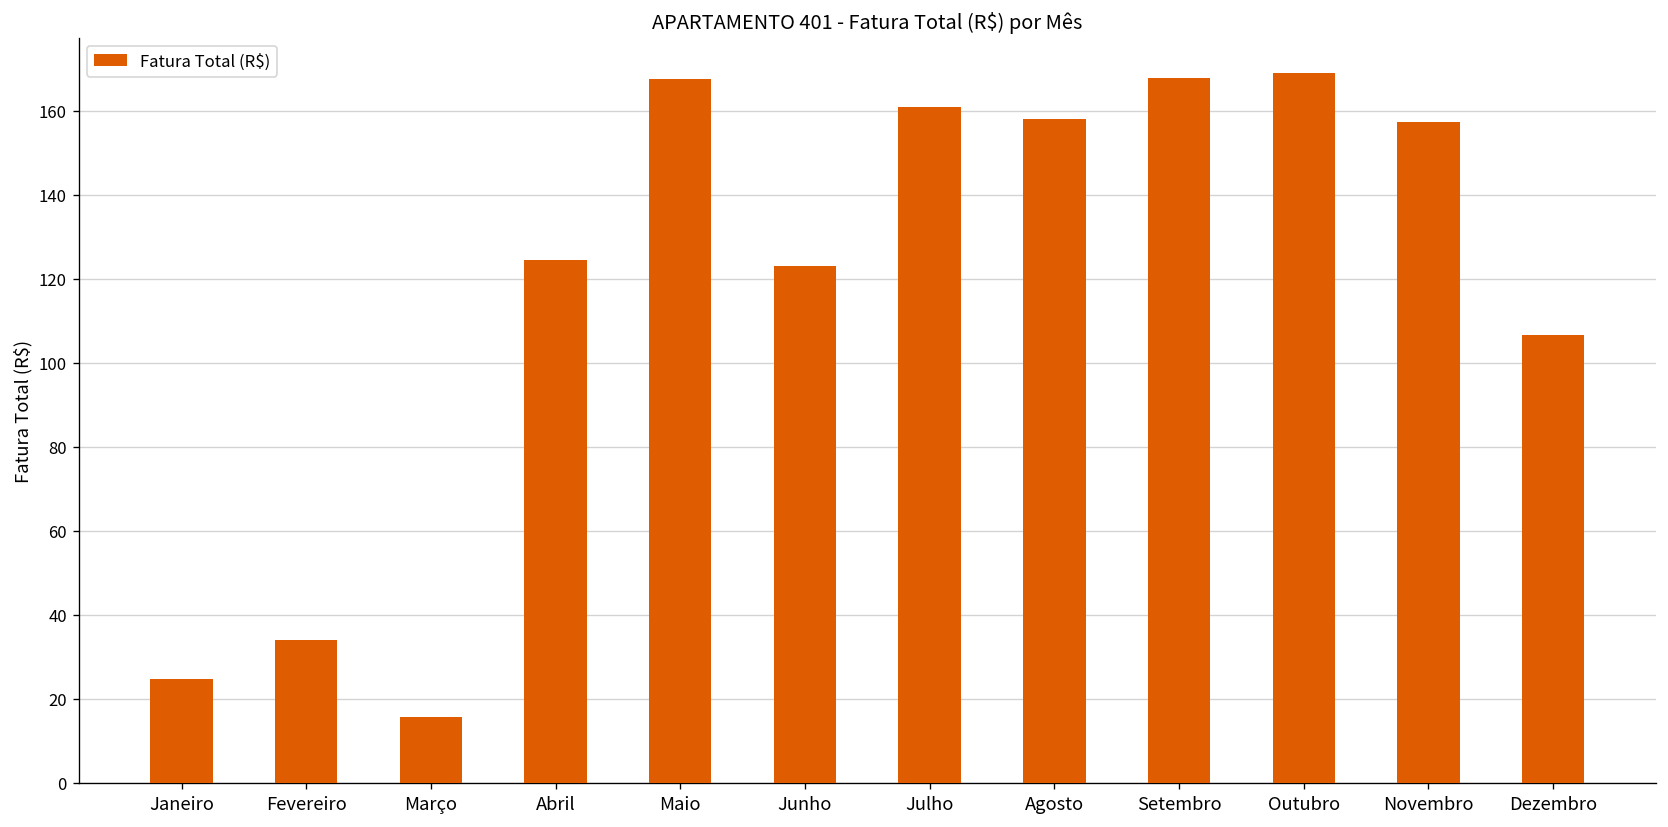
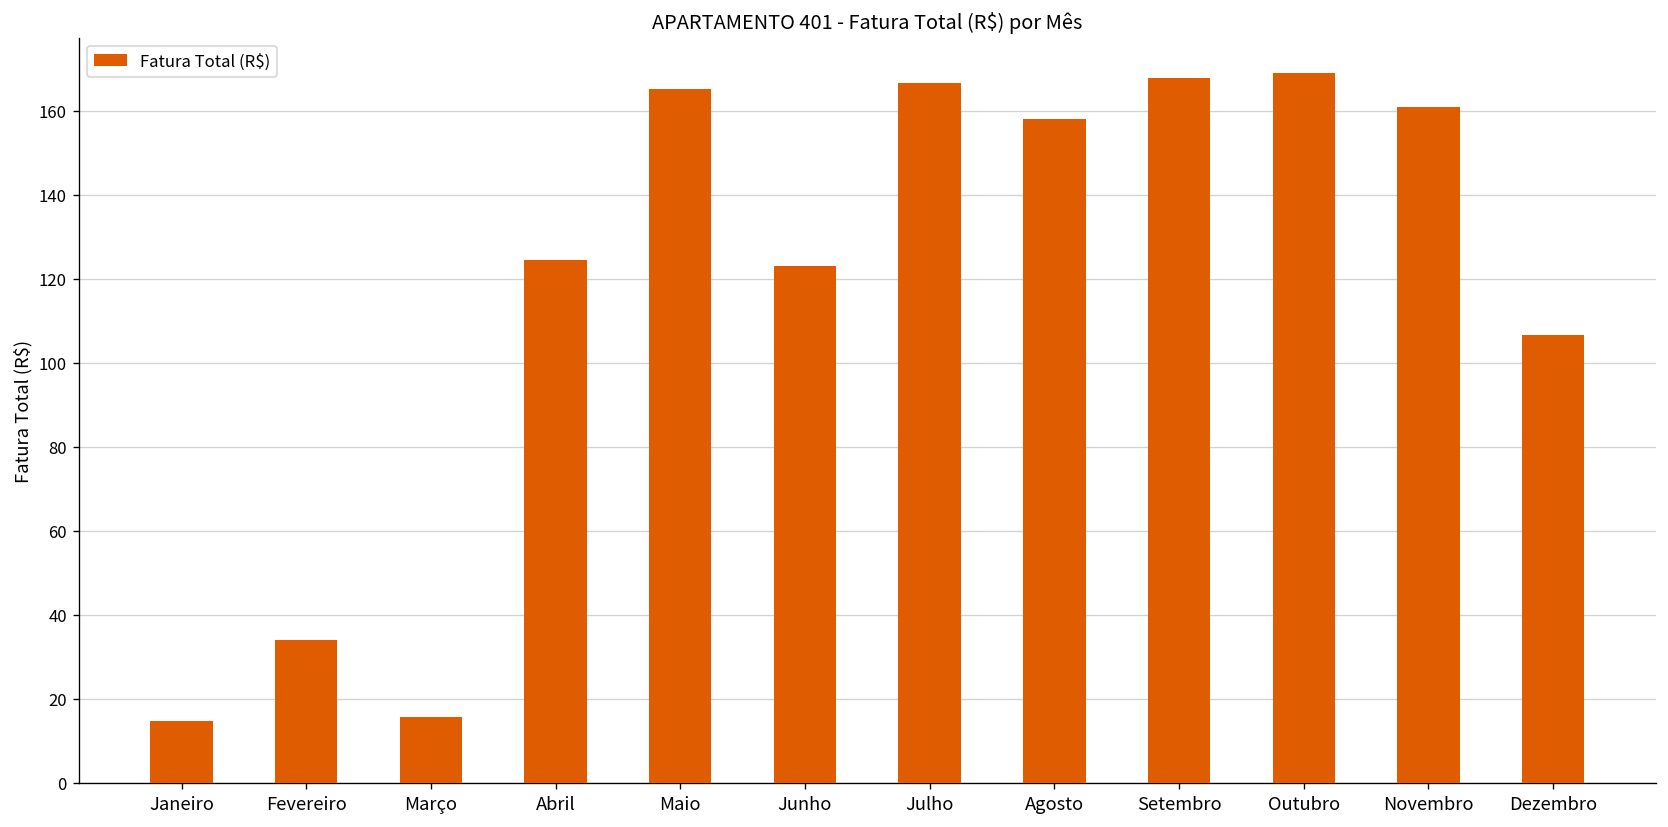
  {
-   "Janeiro": 25,
+   "Janeiro": 15,
    "Fevereiro": 34,
    "Março": 16,
    "Abril": 125,
-   "Maio": 168,
+   "Maio": 165,
    "Junho": 123,
-   "Julho": 161,
+   "Julho": 167,
    "Agosto": 158,
    "Setembro": 168,
    "Outubro": 169,
-   "Novembro": 157,
+   "Novembro": 161,
    "Dezembro": 107
  }
